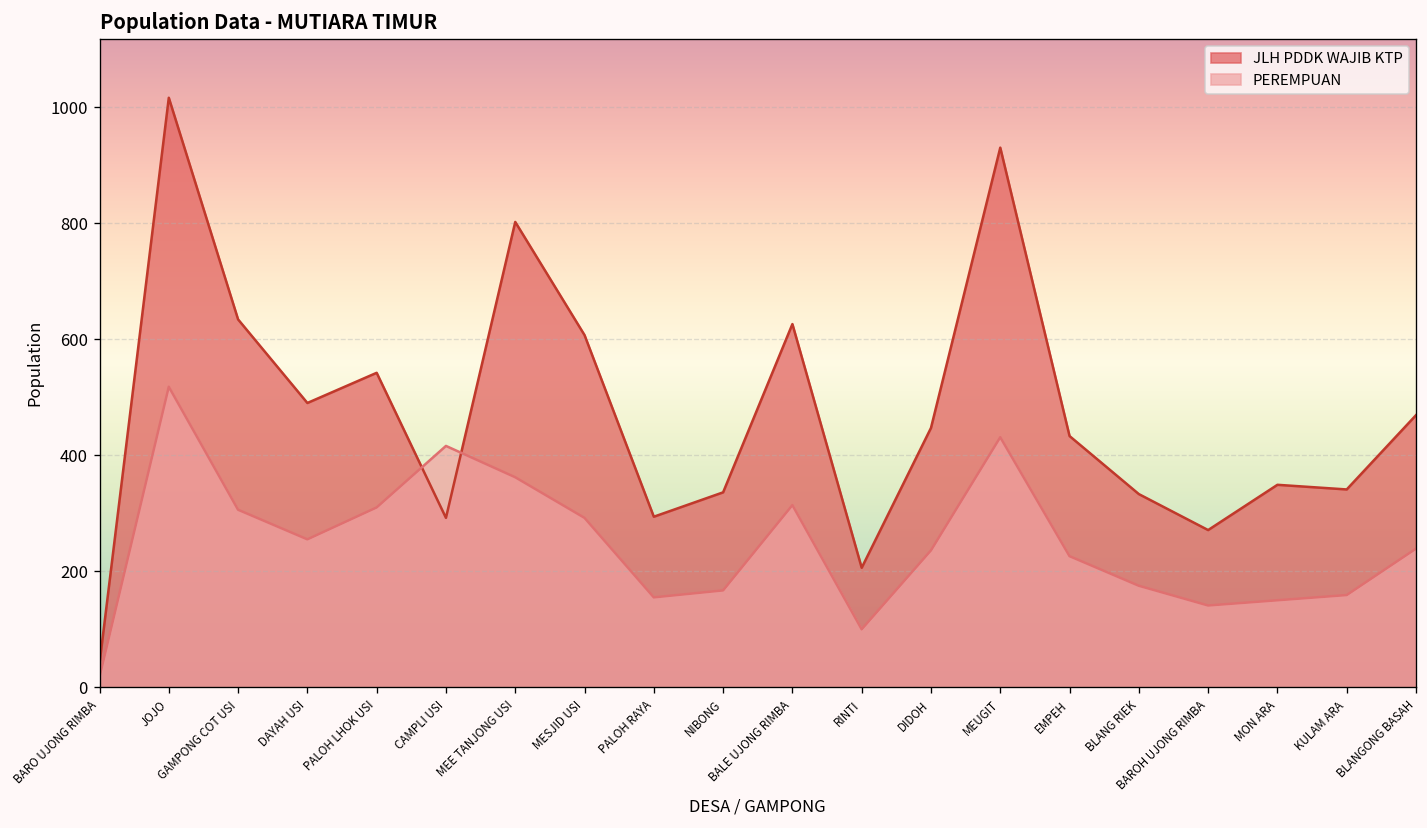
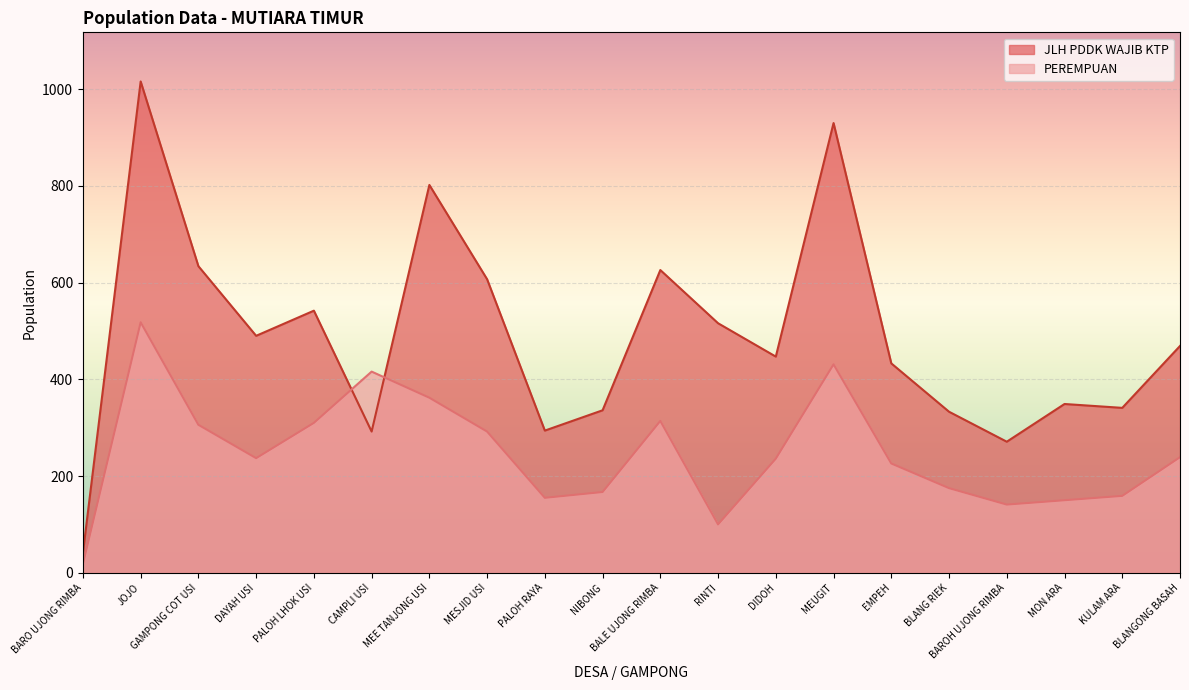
  {
    "JLH PDDK WAJIB KTP": {
      "BARO UJONG RIMBA": 40,
      "JOJO": 1020,
      "GAMPONG COT USI": 630,
      "DAYAH USI": 490,
      "PALOH LHOK USI": 540,
      "CAMPLI USI": 290,
      "MEE TANJONG USI": 800,
      "MESJID USI": 610,
      "PALOH RAYA": 290,
      "NIBONG": 340,
      "BALE UJONG RIMBA": 630,
-     "RINTI": 210,
+     "RINTI": 520,
      "DIDOH": 450,
      "MEUGIT": 930,
      "EMPEH": 430,
      "BLANG RIEK": 330,
      "BAROH UJONG RIMBA": 270,
      "MON ARA": 350,
      "KULAM ARA": 340,
      "BLANGONG BASAH": 470
    },
    "PEREMPUAN": {
      "BARO UJONG RIMBA": 20,
      "JOJO": 520,
      "GAMPONG COT USI": 310,
-     "DAYAH USI": 260,
+     "DAYAH USI": 240,
      "PALOH LHOK USI": 310,
      "CAMPLI USI": 420,
      "MEE TANJONG USI": 360,
      "MESJID USI": 290,
      "PALOH RAYA": 160,
      "NIBONG": 170,
      "BALE UJONG RIMBA": 310,
      "RINTI": 100,
      "DIDOH": 240,
      "MEUGIT": 430,
      "EMPEH": 230,
      "BLANG RIEK": 180,
      "BAROH UJONG RIMBA": 140,
      "MON ARA": 150,
      "KULAM ARA": 160,
      "BLANGONG BASAH": 240
    }
  }
